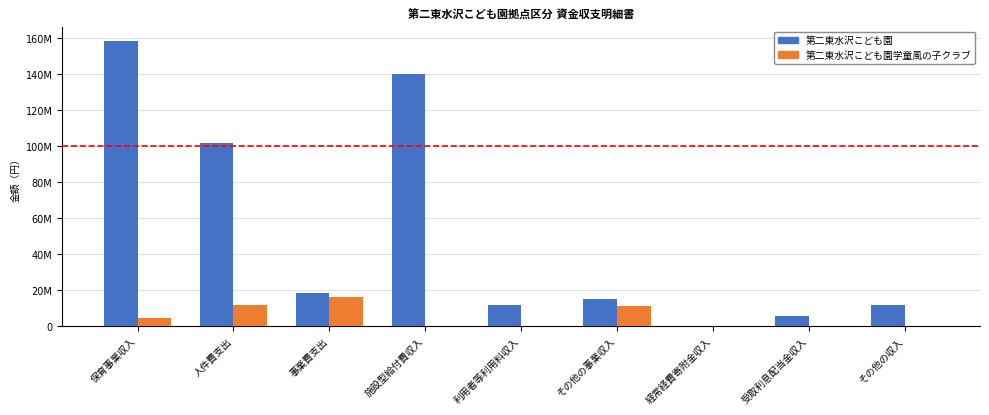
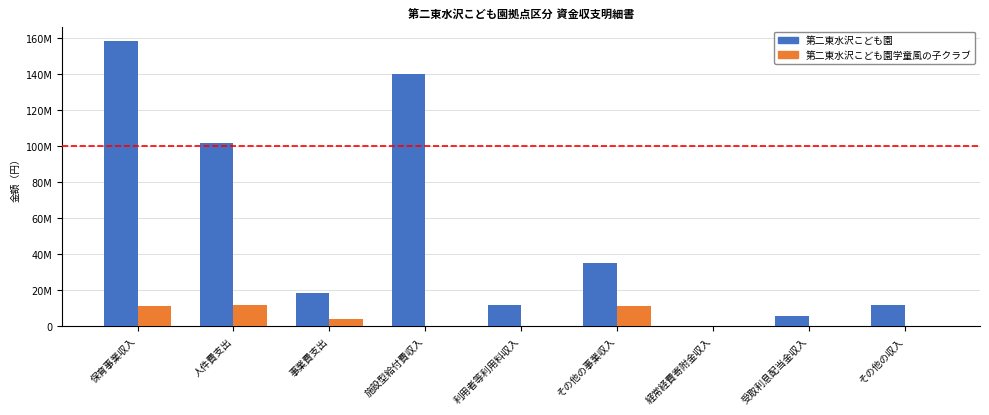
  {
    "第二東水沢こども園": {
      "保育事業収入": 159000000,
      "人件費支出": 102000000,
      "事業費支出": 19000000,
      "施設型給付費収入": 140000000,
      "利用者等利用料収入": 12000000,
-     "その他の事業収入": 15000000,
+     "その他の事業収入": 35000000,
      "受取利息配当金収入": 6000000,
      "その他の収入": 12000000
    },
    "第二東水沢こども園学童風の子クラブ": {
-     "保育事業収入": 5000000,
+     "保育事業収入": 11000000,
      "人件費支出": 12000000,
-     "事業費支出": 16000000,
+     "事業費支出": 4000000,
      "施設型給付費収入": 0,
      "利用者等利用料収入": 0,
      "その他の事業収入": 11000000,
      "経常経費寄附金収入": 0,
      "受取利息配当金収入": 0,
      "その他の収入": 0
    }
  }
